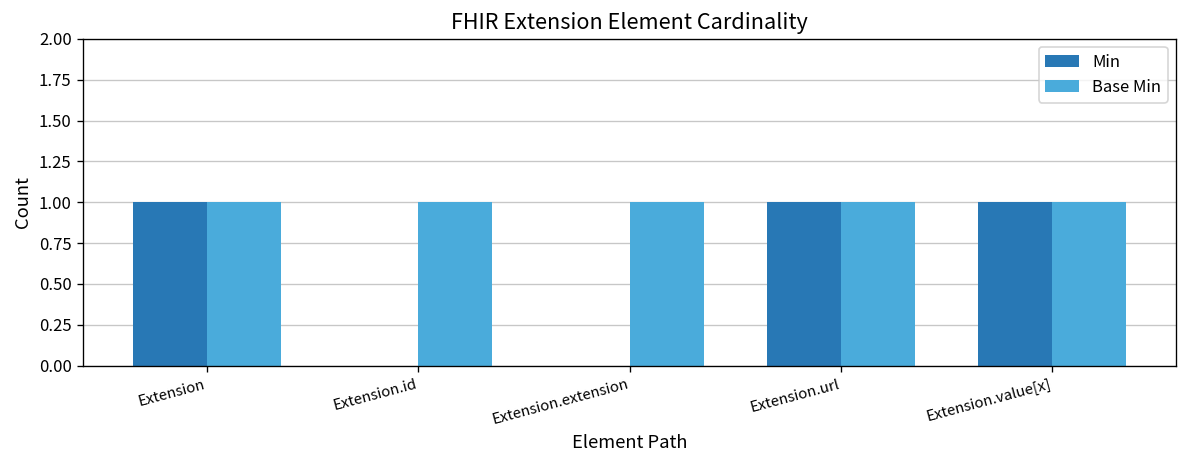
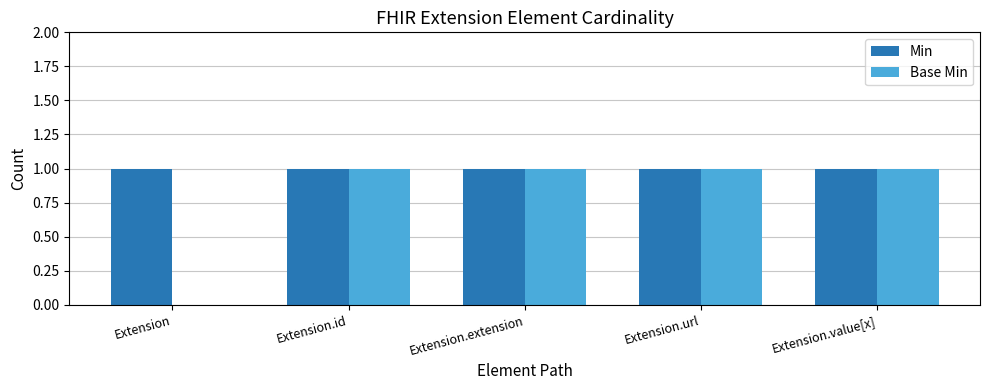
  {
    "Min": {
      "Extension": 1,
-     "Extension.id": 0,
-     "Extension.extension": 0,
+     "Extension.id": 1,
+     "Extension.extension": 1,
      "Extension.url": 1,
      "Extension.value[x]": 1
    },
    "Base Min": {
-     "Extension": 1,
+     "Extension": 0,
      "Extension.id": 1,
      "Extension.extension": 1,
      "Extension.url": 1,
      "Extension.value[x]": 1
    }
  }
